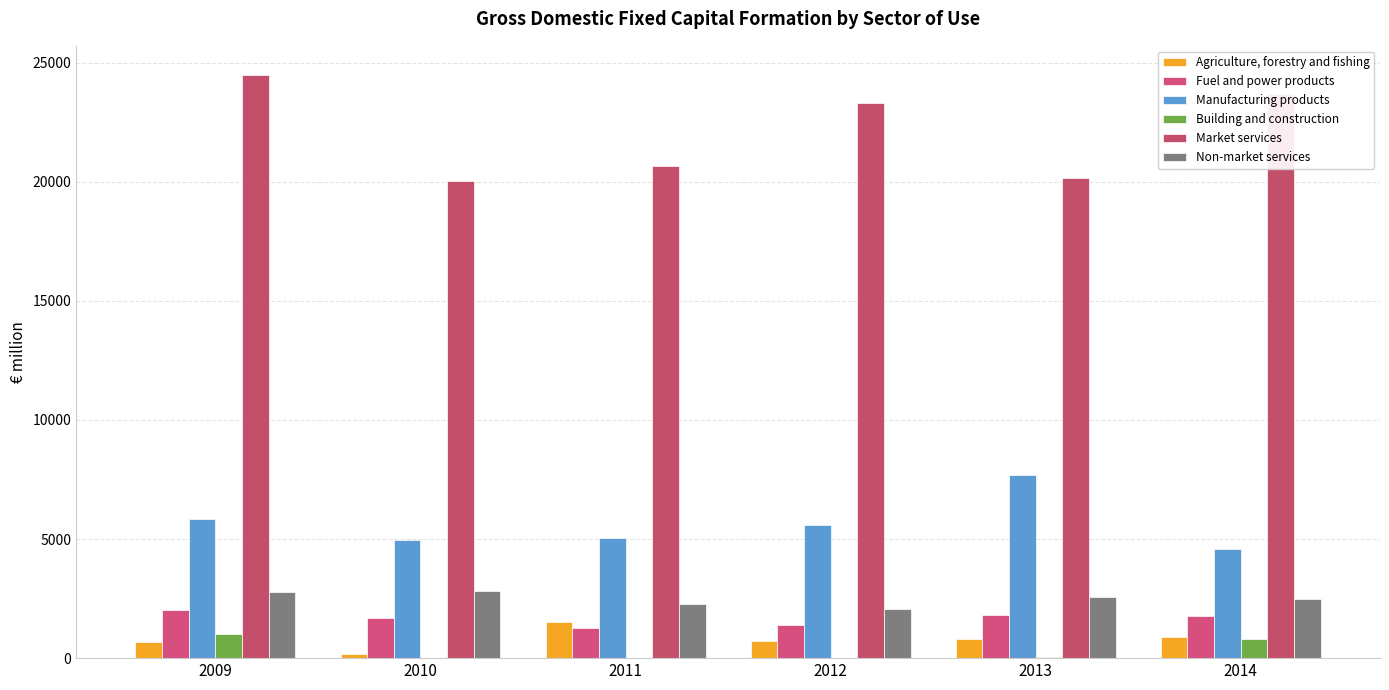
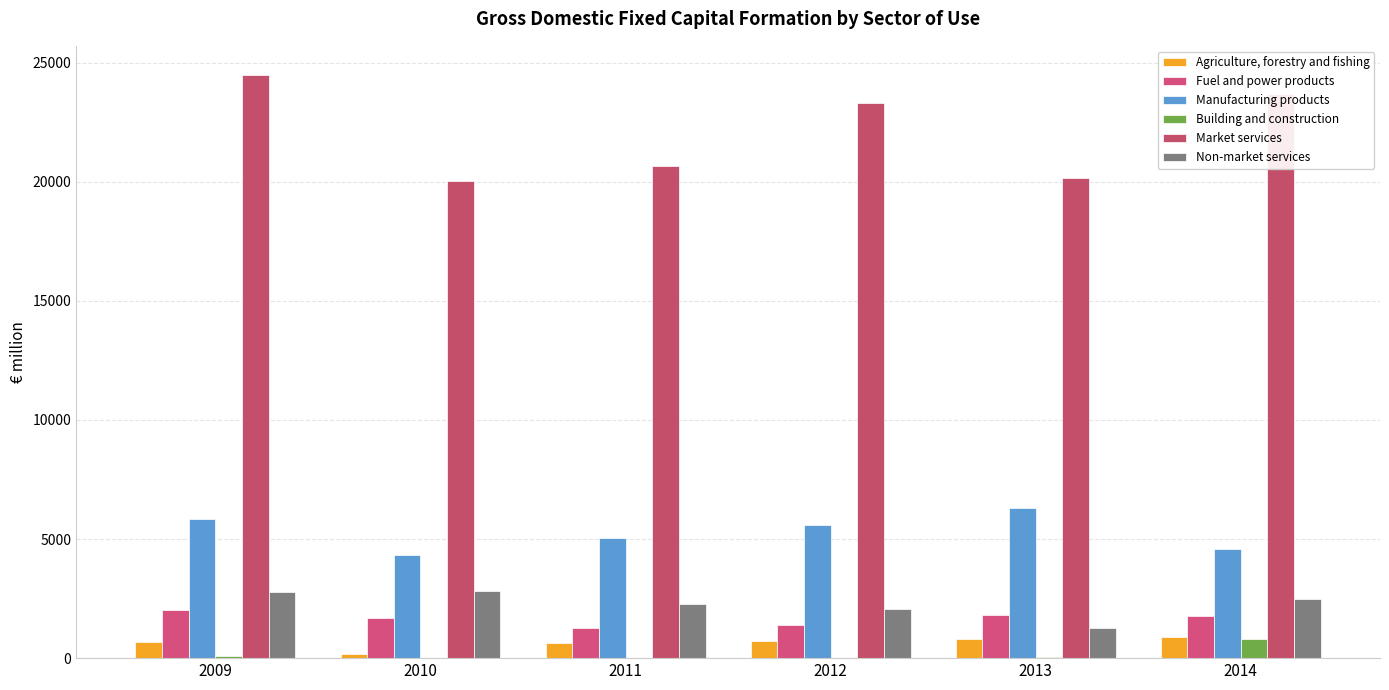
  {
    "Agriculture, forestry and fishing": {
      "2009": 700,
      "2010": 200,
-     "2011": 1500,
+     "2011": 600,
      "2012": 700,
      "2013": 800,
      "2014": 900
    },
    "Manufacturing products": {
      "2009": 5800,
-     "2010": 5000,
+     "2010": 4300,
      "2011": 5100,
      "2012": 5600,
-     "2013": 7700,
+     "2013": 6300,
      "2014": 4600
    },
    "Building and construction": {
-     "2009": 1000,
+     "2009": 100,
      "2014": 800
    },
    "Non-market services": {
      "2009": 2800,
      "2010": 2800,
      "2011": 2300,
      "2012": 2100,
-     "2013": 2500,
+     "2013": 1300,
      "2014": 2500
    }
  }
